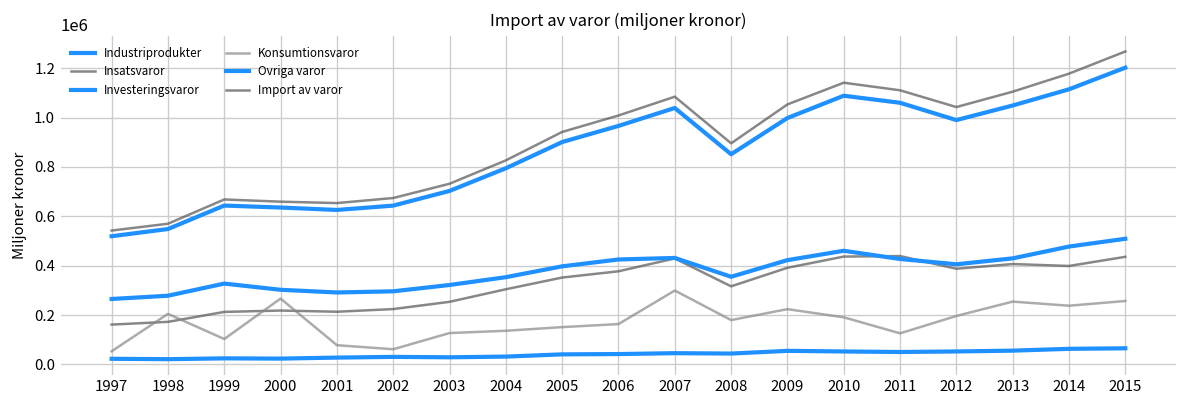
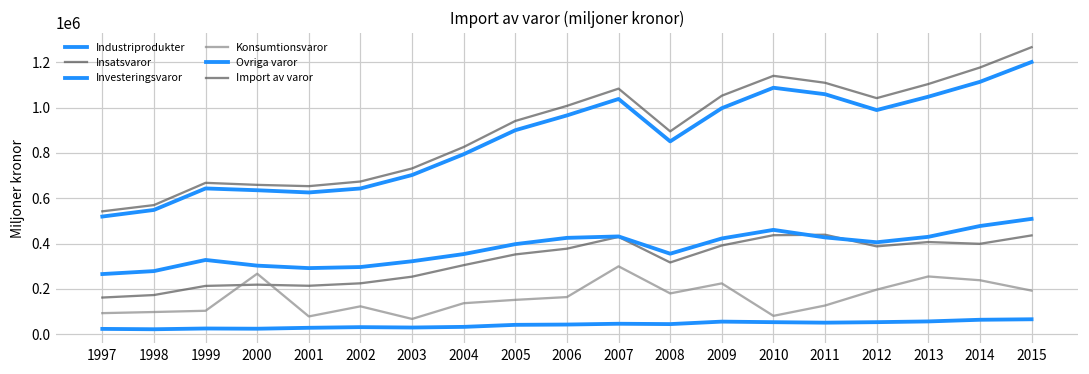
  {
    "Konsumtionsvaror": {
-     "1997": 50000,
-     "1998": 200000,
+     "1997": 90000,
+     "1998": 100000,
      "1999": 100000,
      "2000": 270000,
      "2001": 80000,
-     "2002": 60000,
-     "2003": 130000,
+     "2002": 120000,
+     "2003": 70000,
      "2004": 140000,
      "2005": 150000,
      "2006": 160000,
      "2007": 300000,
      "2008": 180000,
      "2009": 220000,
-     "2010": 190000,
+     "2010": 80000,
      "2011": 130000,
      "2012": 200000,
      "2013": 250000,
      "2014": 240000,
-     "2015": 260000
+     "2015": 190000
    }
  }
